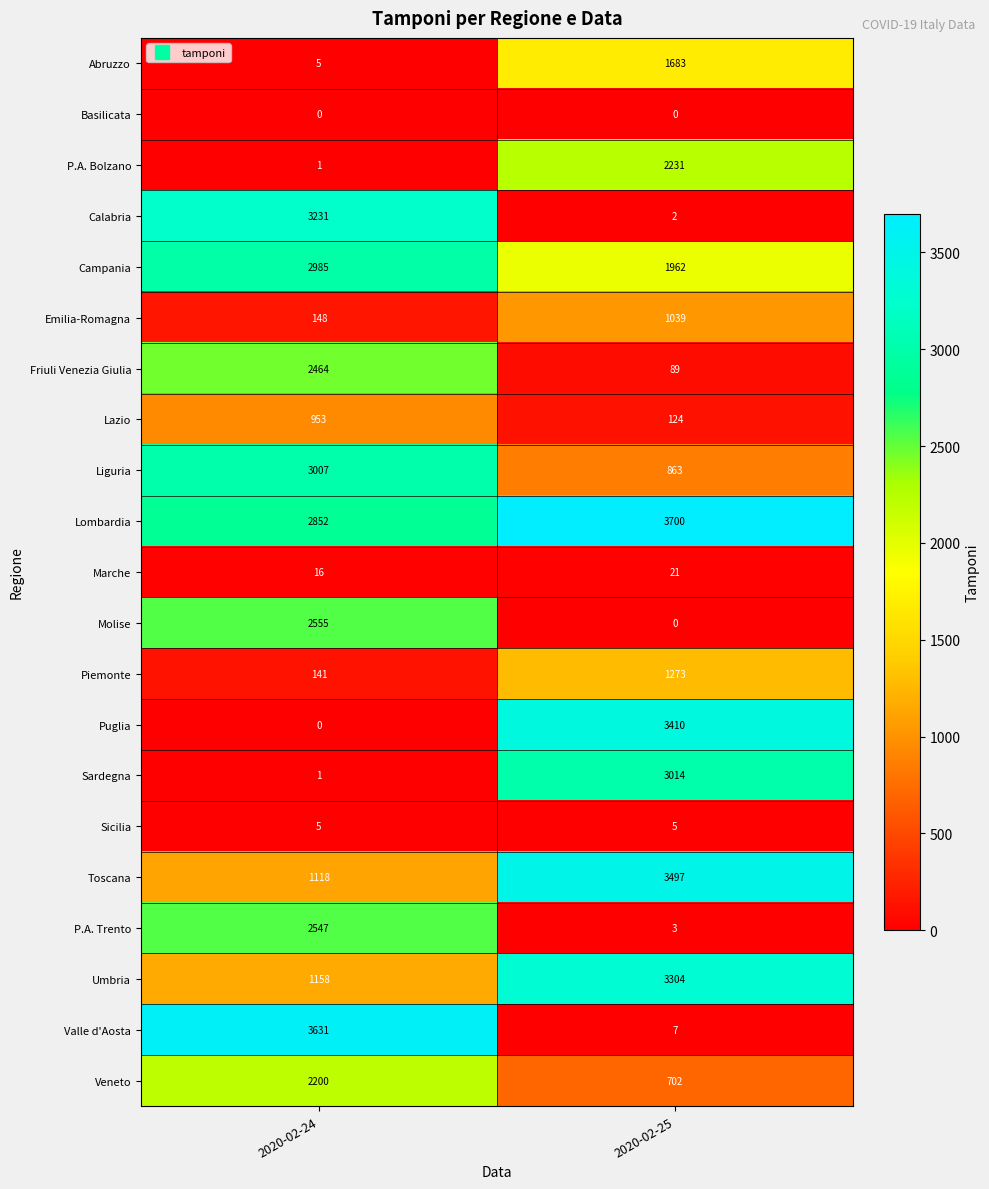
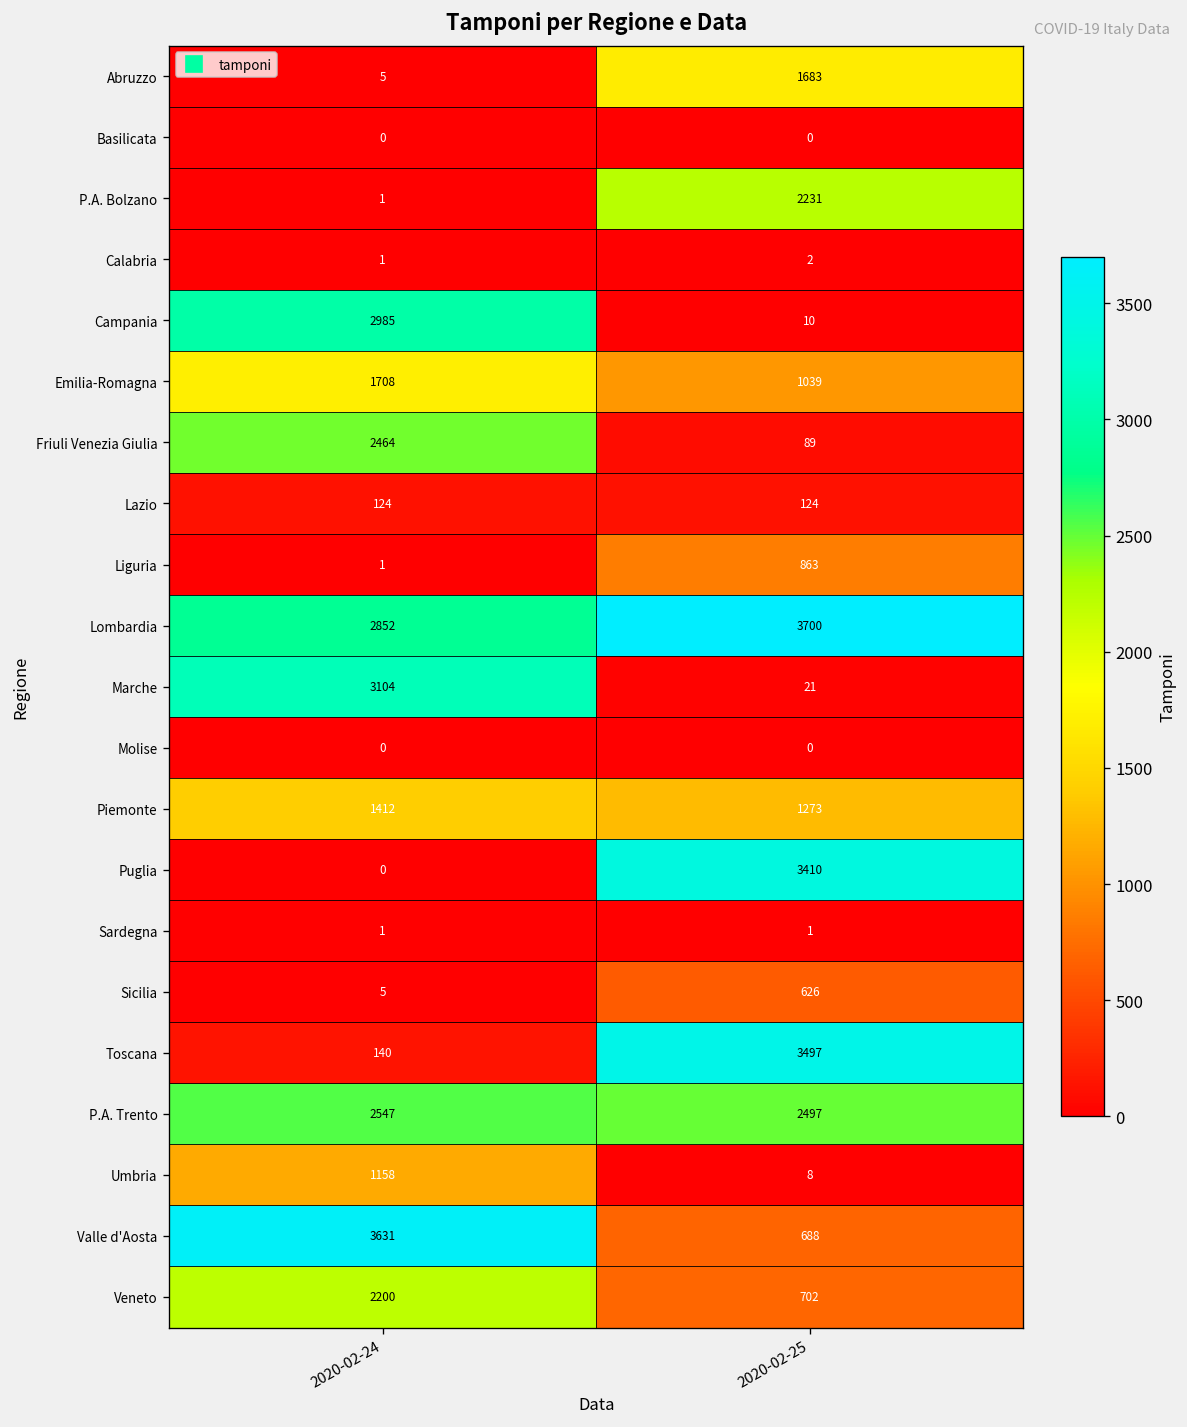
  {
    "Abruzzo": {
      "2020-02-24": 5,
      "2020-02-25": 1683
    },
    "Basilicata": {
      "2020-02-24": 0,
      "2020-02-25": 0
    },
    "P.A. Bolzano": {
      "2020-02-24": 1,
      "2020-02-25": 2231
    },
    "Calabria": {
-     "2020-02-24": 3231,
+     "2020-02-24": 1,
      "2020-02-25": 2
    },
    "Campania": {
      "2020-02-24": 2985,
-     "2020-02-25": 1962
+     "2020-02-25": 10
    },
    "Emilia-Romagna": {
-     "2020-02-24": 148,
+     "2020-02-24": 1708,
      "2020-02-25": 1039
    },
    "Friuli Venezia Giulia": {
      "2020-02-24": 2464,
      "2020-02-25": 89
    },
    "Lazio": {
-     "2020-02-24": 953,
+     "2020-02-24": 124,
      "2020-02-25": 124
    },
    "Liguria": {
-     "2020-02-24": 3007,
+     "2020-02-24": 1,
      "2020-02-25": 863
    },
    "Lombardia": {
      "2020-02-24": 2852,
      "2020-02-25": 3700
    },
    "Marche": {
-     "2020-02-24": 16,
+     "2020-02-24": 3104,
      "2020-02-25": 21
    },
    "Molise": {
-     "2020-02-24": 2555,
+     "2020-02-24": 0,
      "2020-02-25": 0
    },
    "Piemonte": {
-     "2020-02-24": 141,
+     "2020-02-24": 1412,
      "2020-02-25": 1273
    },
    "Puglia": {
      "2020-02-24": 0,
      "2020-02-25": 3410
    },
    "Sardegna": {
      "2020-02-24": 1,
-     "2020-02-25": 3014
+     "2020-02-25": 1
    },
    "Sicilia": {
      "2020-02-24": 5,
-     "2020-02-25": 5
+     "2020-02-25": 626
    },
    "Toscana": {
-     "2020-02-24": 1118,
+     "2020-02-24": 140,
      "2020-02-25": 3497
    },
    "P.A. Trento": {
      "2020-02-24": 2547,
-     "2020-02-25": 3
+     "2020-02-25": 2497
    },
    "Umbria": {
      "2020-02-24": 1158,
-     "2020-02-25": 3304
+     "2020-02-25": 8
    },
    "Valle d'Aosta": {
      "2020-02-24": 3631,
-     "2020-02-25": 7
+     "2020-02-25": 688
    },
    "Veneto": {
      "2020-02-24": 2200,
      "2020-02-25": 702
    }
  }
